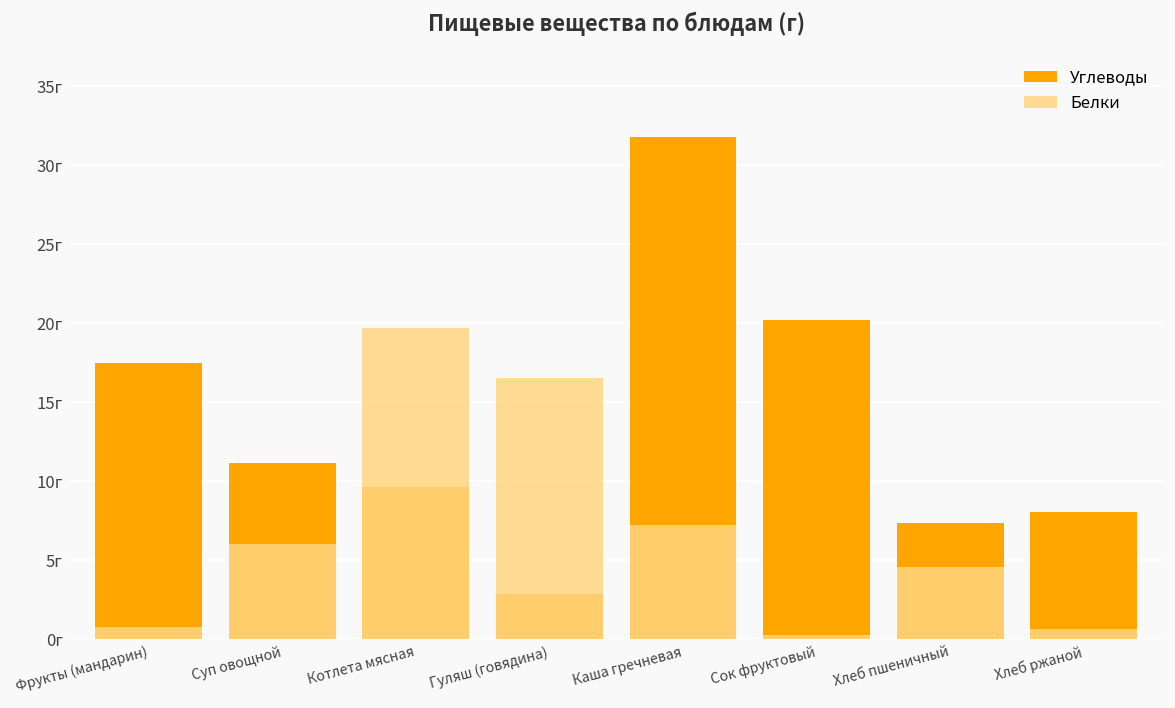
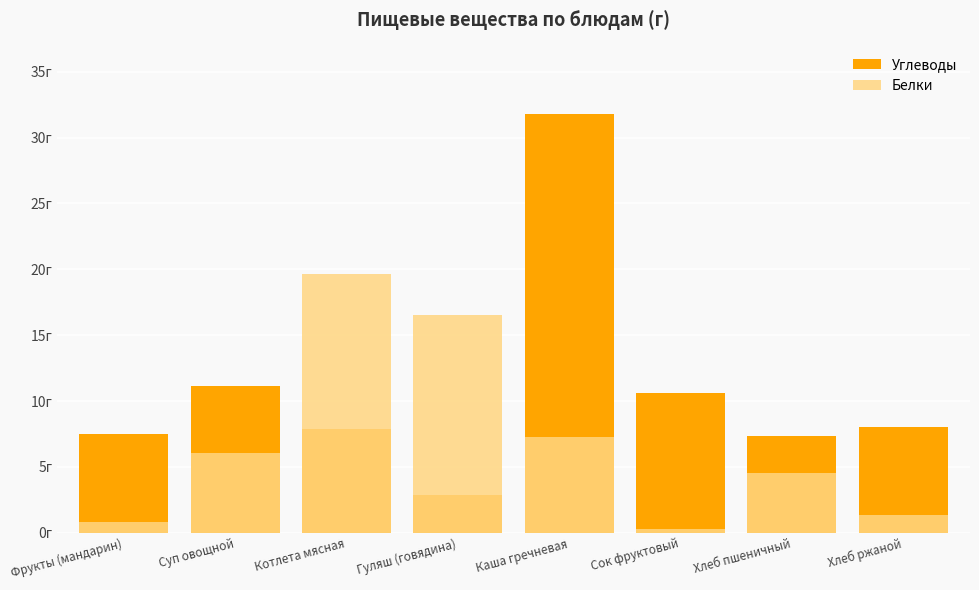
  {
    "Углеводы": {
-     "Фрукты (мандарин)": "17.5г",
+     "Фрукты (мандарин)": "7.5г",
      "Суп овощной": "11.2г",
-     "Котлета мясная": "9.6г",
+     "Котлета мясная": "7.9г",
      "Каша гречневая": "31.8г",
-     "Сок фруктовый": "20.2г",
+     "Сок фруктовый": "10.6г",
      "Хлеб пшеничный": "7.3г",
      "Хлеб ржаной": "8.0г"
    },
    "Белки": {
      "Котлета мясная": "19.7г",
      "Гуляш (говядина)": "16.6г",
-     "Хлеб ржаной": "0.6г"
+     "Хлеб ржаной": "1.3г"
    }
  }
